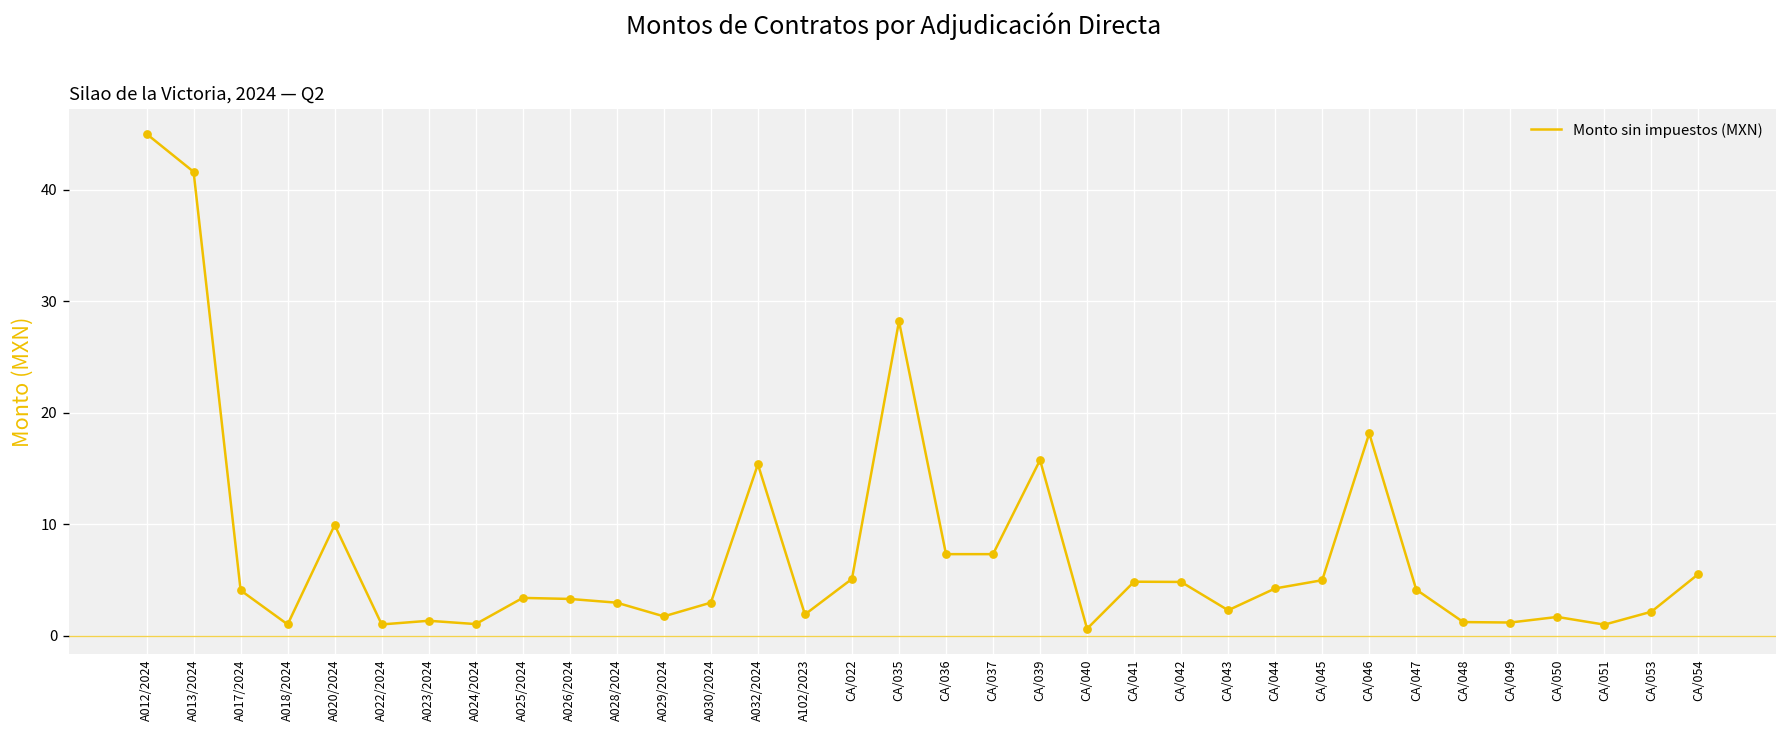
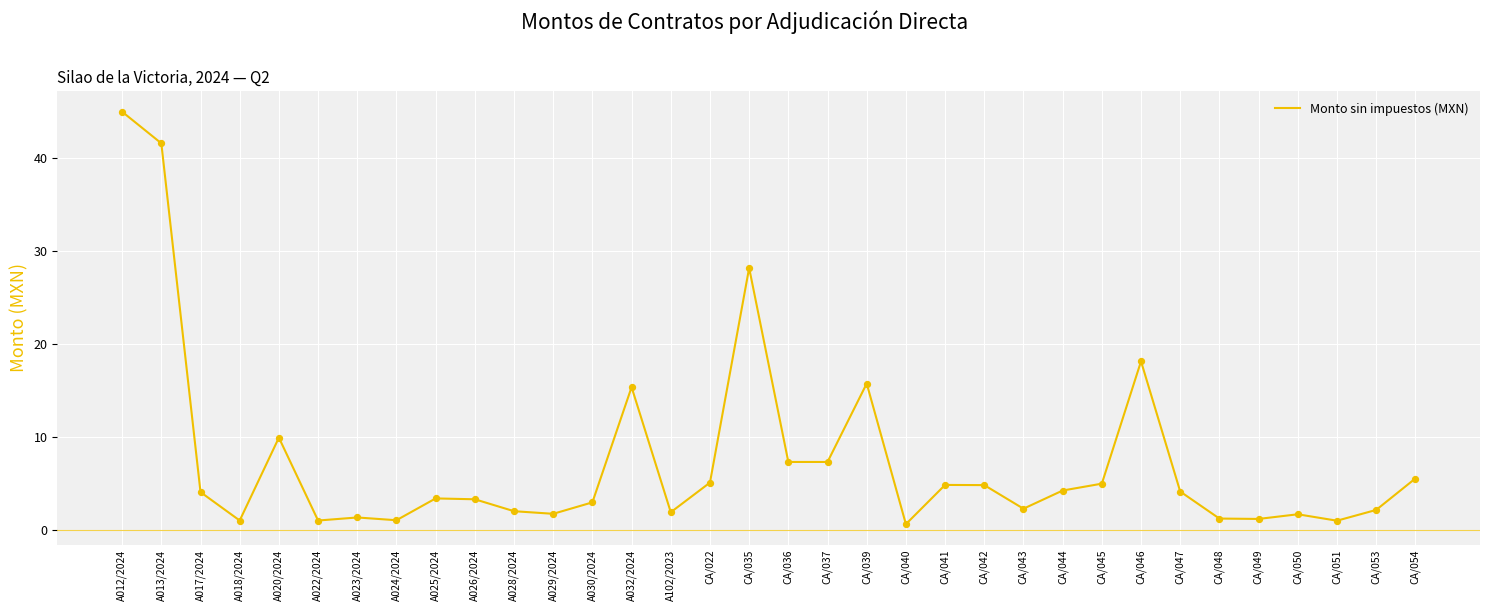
  {
    "A012/2024": 45,
    "A013/2024": 42,
    "A017/2024": 4,
    "A018/2024": 1,
    "A020/2024": 10,
    "A022/2024": 1,
    "A023/2024": 1,
    "A024/2024": 1,
    "A025/2024": 3,
    "A026/2024": 3,
-   "A028/2024": 3,
+   "A028/2024": 2,
    "A029/2024": 2,
    "A030/2024": 3,
    "A032/2024": 15,
    "A102/2023": 2,
    "CA/022": 5,
    "CA/035": 28,
    "CA/036": 7,
    "CA/037": 7,
    "CA/039": 16,
    "CA/040": 1,
    "CA/041": 5,
    "CA/042": 5,
    "CA/043": 2,
    "CA/044": 4,
    "CA/045": 5,
    "CA/046": 18,
    "CA/047": 4,
    "CA/048": 1,
    "CA/049": 1,
    "CA/050": 2,
    "CA/051": 1,
    "CA/053": 2,
    "CA/054": 6
  }
